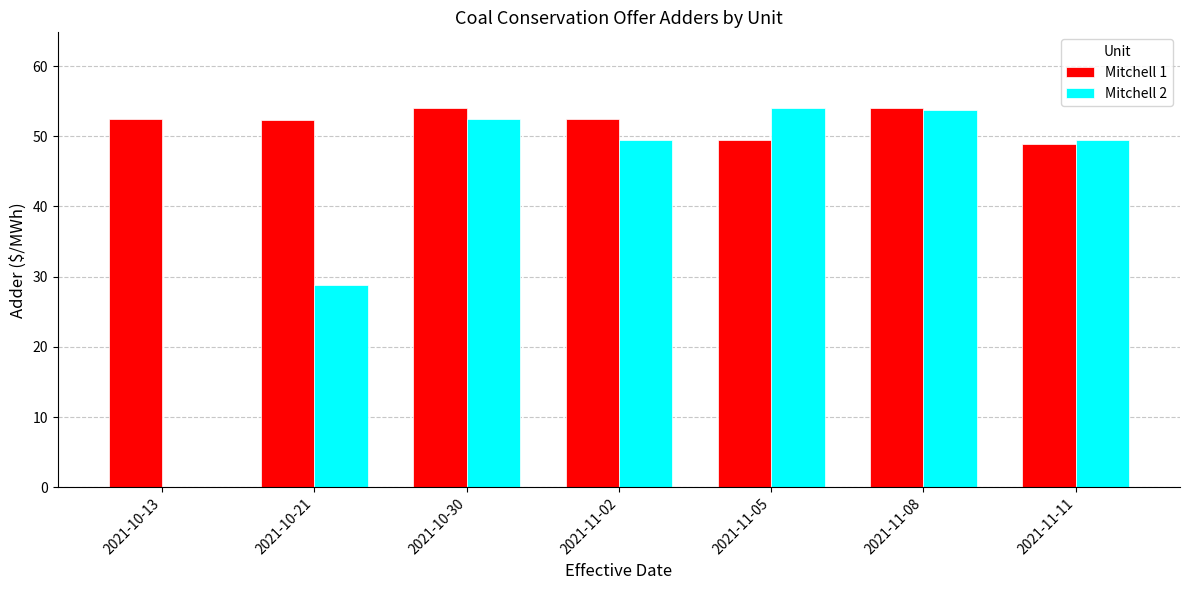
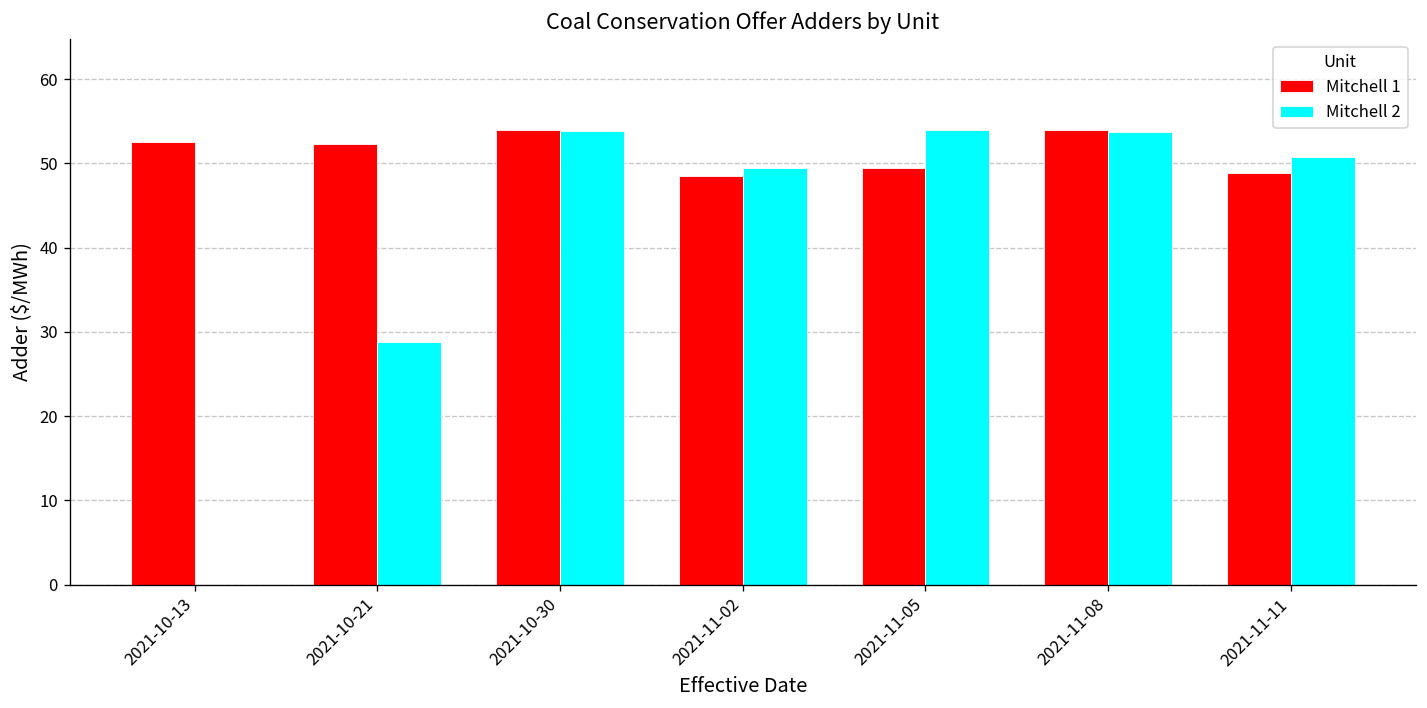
  {
    "Mitchell 1": {
      "2021-10-13": 53,
      "2021-10-21": 52,
      "2021-10-30": 54,
-     "2021-11-02": 53,
+     "2021-11-02": 49,
      "2021-11-05": 50,
      "2021-11-08": 54,
      "2021-11-11": 49
    },
    "Mitchell 2": {
      "2021-10-13": 0,
      "2021-10-21": 29,
-     "2021-10-30": 53,
+     "2021-10-30": 54,
      "2021-11-02": 50,
      "2021-11-05": 54,
      "2021-11-08": 54,
-     "2021-11-11": 50
+     "2021-11-11": 51
    }
  }
